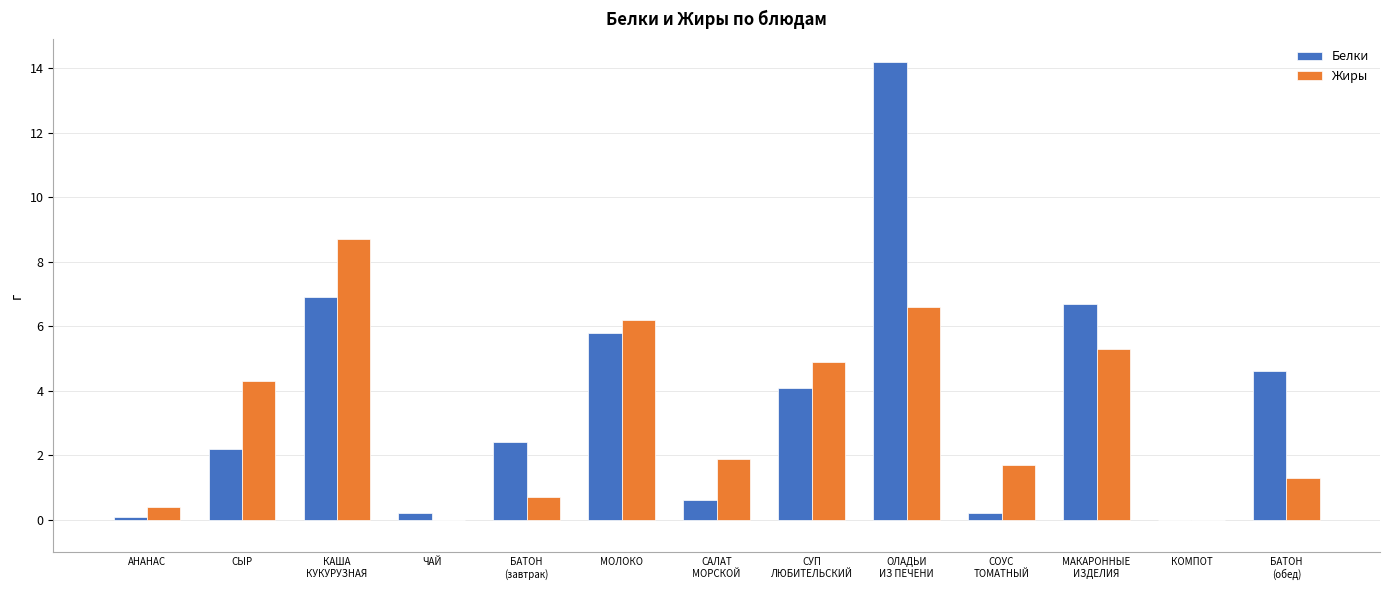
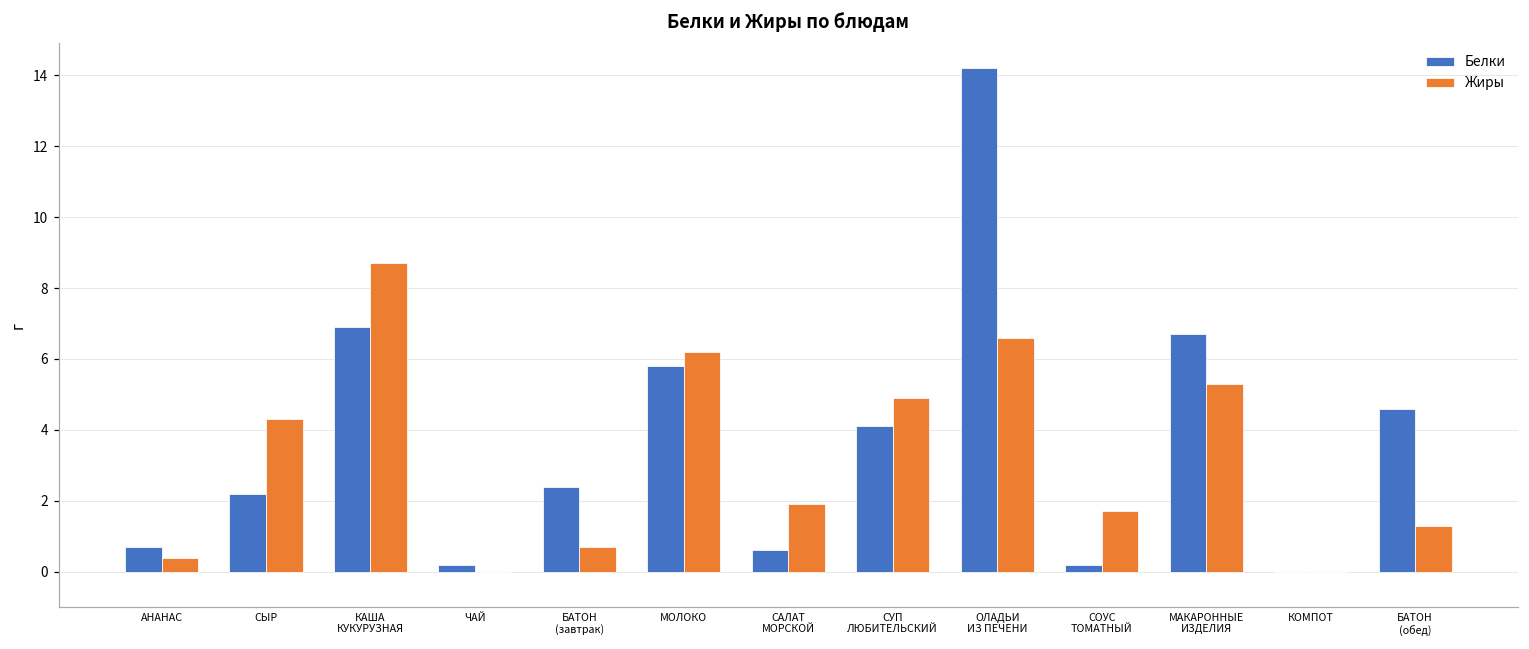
  {
    "Белки": {
-     "АНАНАС": 0.1,
+     "АНАНАС": 0.7,
      "СЫР": 2.2,
      "КАША КУКУРУЗНАЯ": 6.9,
      "ЧАЙ": 0.2,
      "БАТОН (завтрак)": 2.4,
      "МОЛОКО": 5.8,
      "САЛАТ МОРСКОЙ": 0.6,
      "СУП ЛЮБИТЕЛЬСКИЙ": 4.1,
      "ОЛАДЬИ ИЗ ПЕЧЕНИ": 14.2,
      "СОУС ТОМАТНЫЙ": 0.2,
      "МАКАРОННЫЕ ИЗДЕЛИЯ": 6.7,
      "КОМПОТ": 0.0,
      "БАТОН (обед)": 4.6
    },
    "Жиры": {
      "АНАНАС": 0.4,
      "СЫР": 4.3,
      "КАША КУКУРУЗНАЯ": 8.7,
      "ЧАЙ": 0.0,
      "БАТОН (завтрак)": 0.7,
      "МОЛОКО": 6.2,
      "САЛАТ МОРСКОЙ": 1.9,
      "СУП ЛЮБИТЕЛЬСКИЙ": 4.9,
      "ОЛАДЬИ ИЗ ПЕЧЕНИ": 6.6,
      "СОУС ТОМАТНЫЙ": 1.7,
      "МАКАРОННЫЕ ИЗДЕЛИЯ": 5.3,
      "КОМПОТ": 0.0,
      "БАТОН (обед)": 1.3
    }
  }
